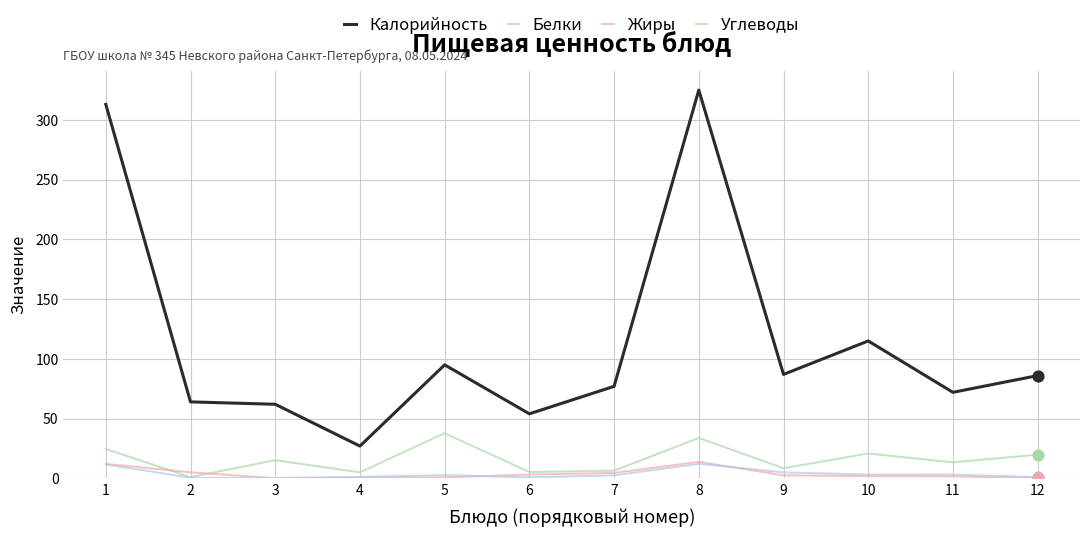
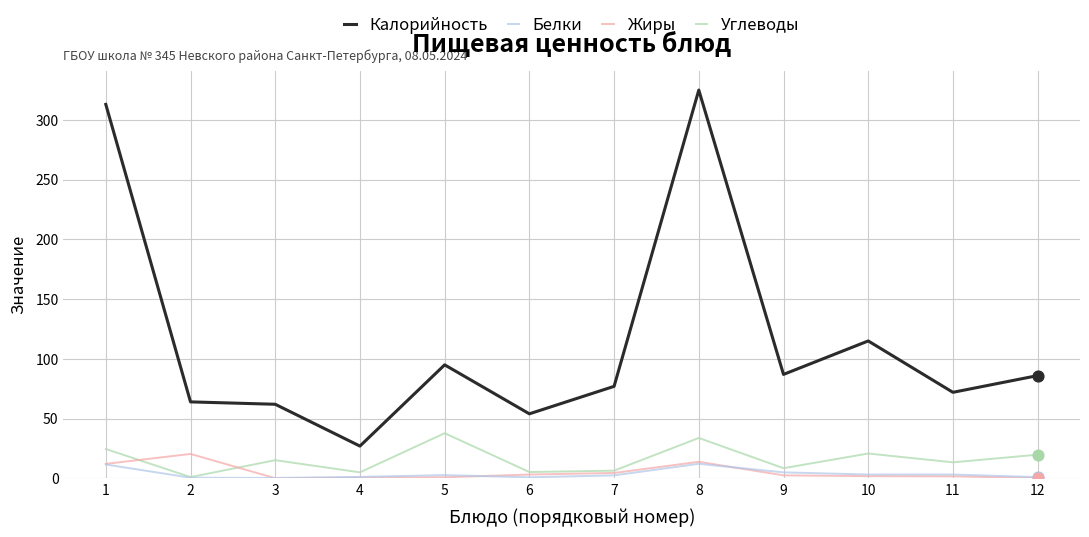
  {
    "Жиры": {
-     "2": 5,
+     "2": 20,
      "6": 3,
      "9": 3
    }
  }
